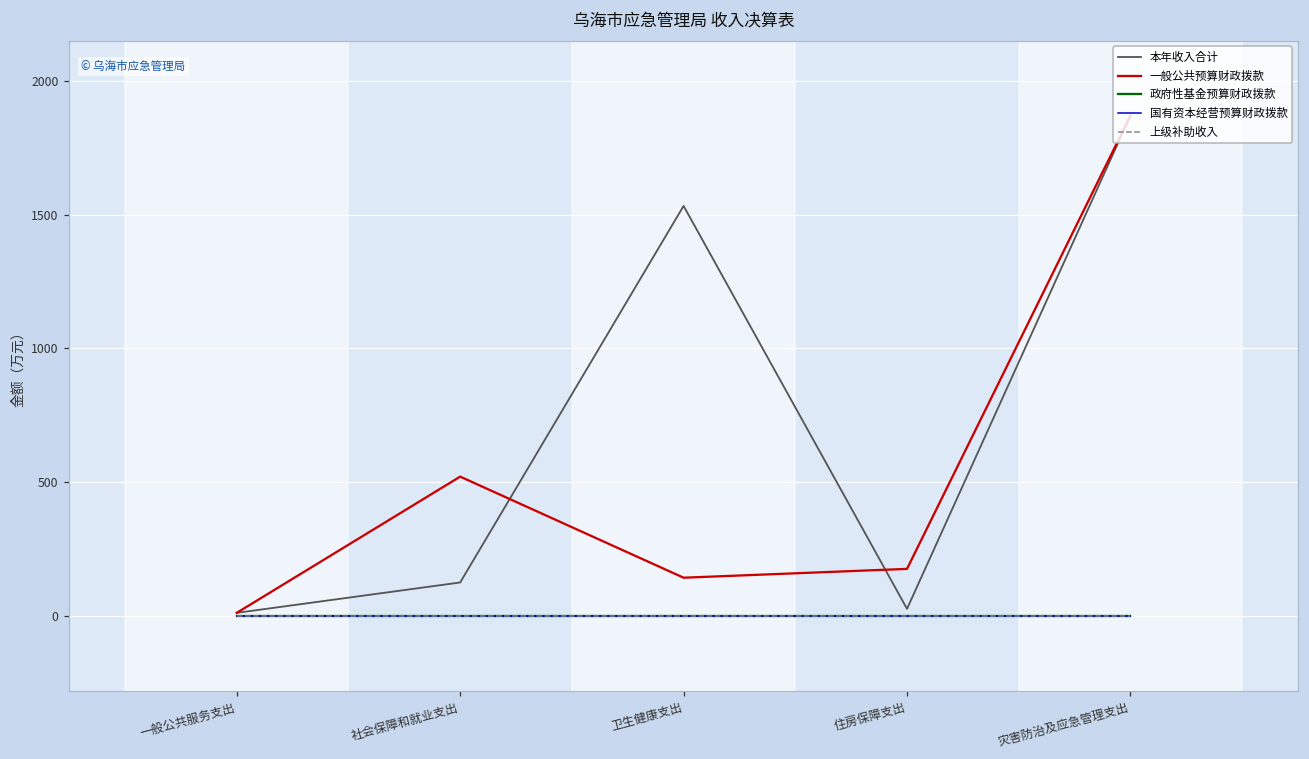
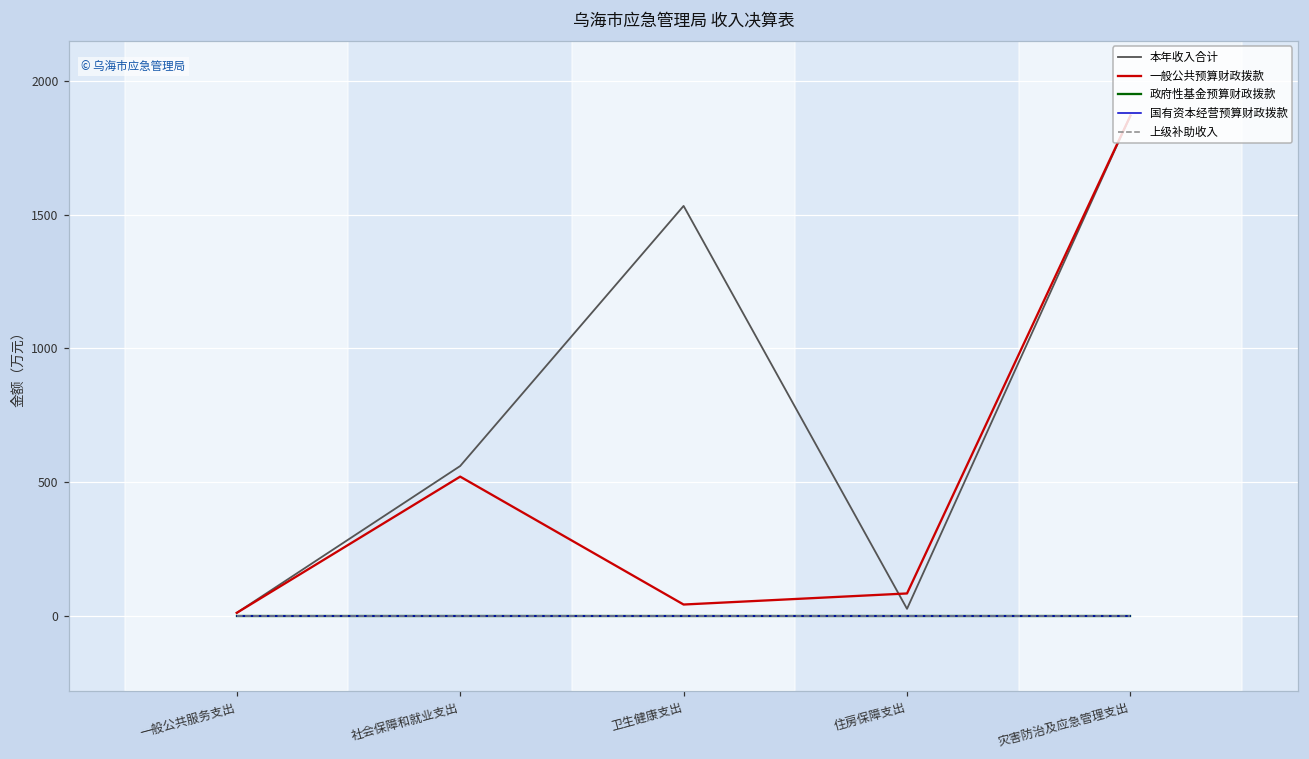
  {
    "本年收入合计": {
-     "社会保障和就业支出": 130,
+     "社会保障和就业支出": 560,
      "卫生健康支出": 1530,
      "住房保障支出": 30
    },
    "一般公共预算财政拨款": {
      "社会保障和就业支出": 520,
-     "卫生健康支出": 140,
-     "住房保障支出": 180
+     "卫生健康支出": 40,
+     "住房保障支出": 80
    },
    "上级补助收入": {
      "一般公共服务支出": 0,
      "社会保障和就业支出": 0,
      "卫生健康支出": 0,
      "住房保障支出": 0,
      "灾害防治及应急管理支出": 0
    }
  }
